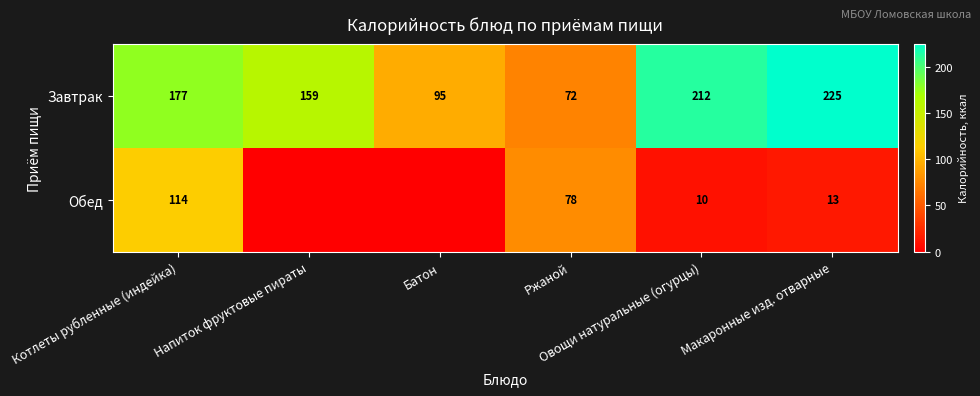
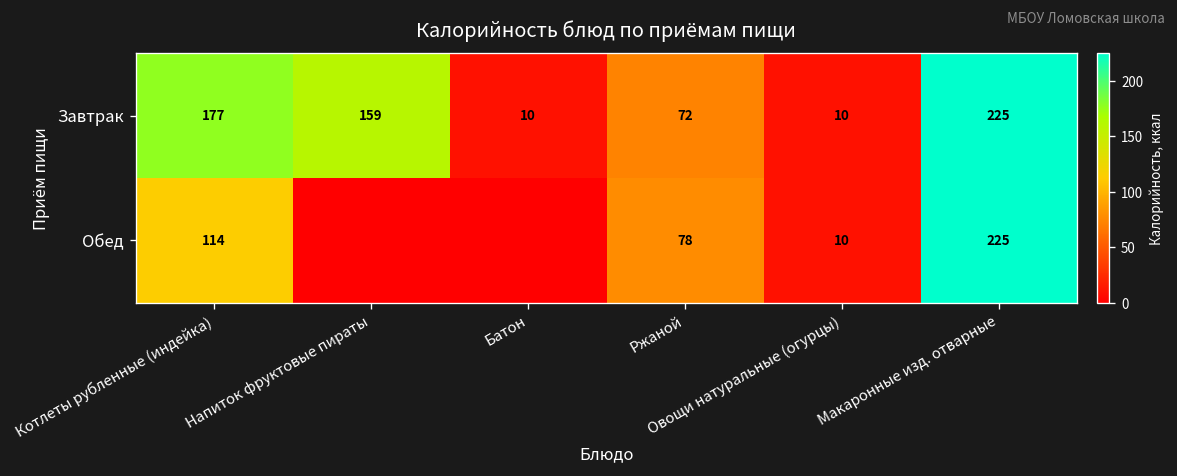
  {
    "Завтрак": {
      "Котлеты рубленные (индейка)": 177,
      "Напиток фруктовые пираты": 159,
-     "Батон": 95,
+     "Батон": 10,
      "Ржаной": 72,
-     "Овощи натуральные (огурцы)": 212,
+     "Овощи натуральные (огурцы)": 10,
      "Макаронные изд. отварные": 225
    },
    "Обед": {
      "Котлеты рубленные (индейка)": 114,
      "Ржаной": 78,
      "Овощи натуральные (огурцы)": 10,
-     "Макаронные изд. отварные": 13
+     "Макаронные изд. отварные": 225
    }
  }
